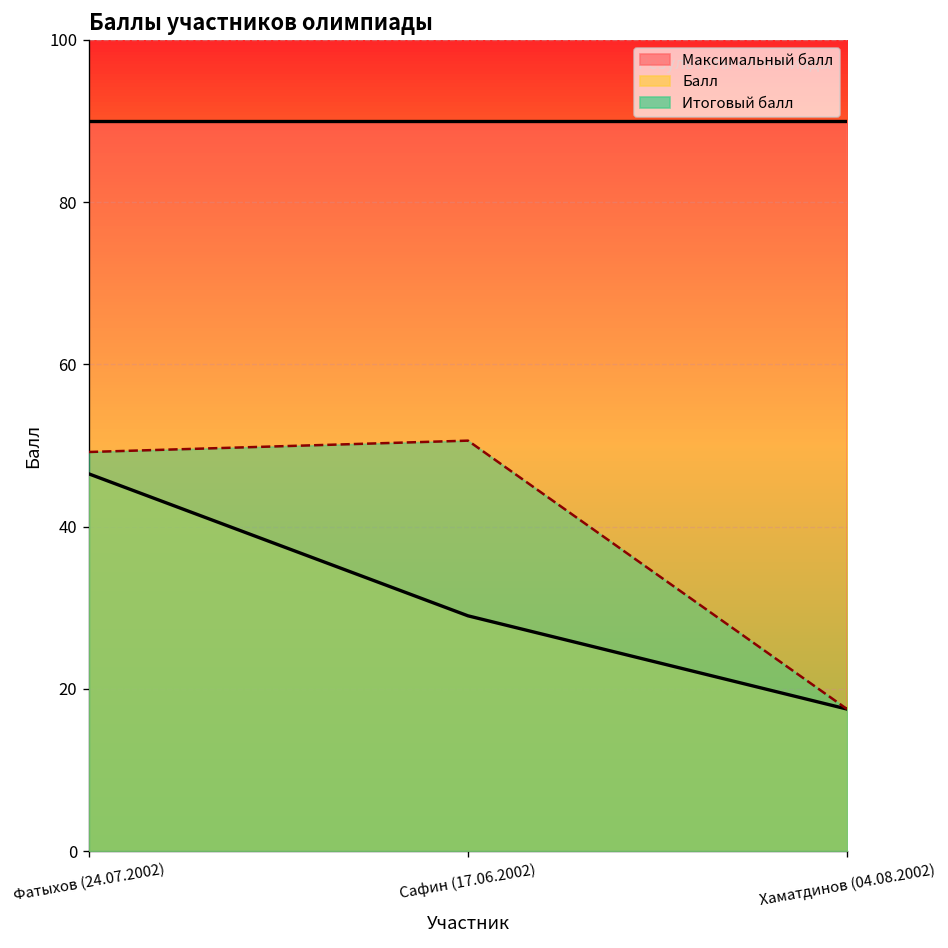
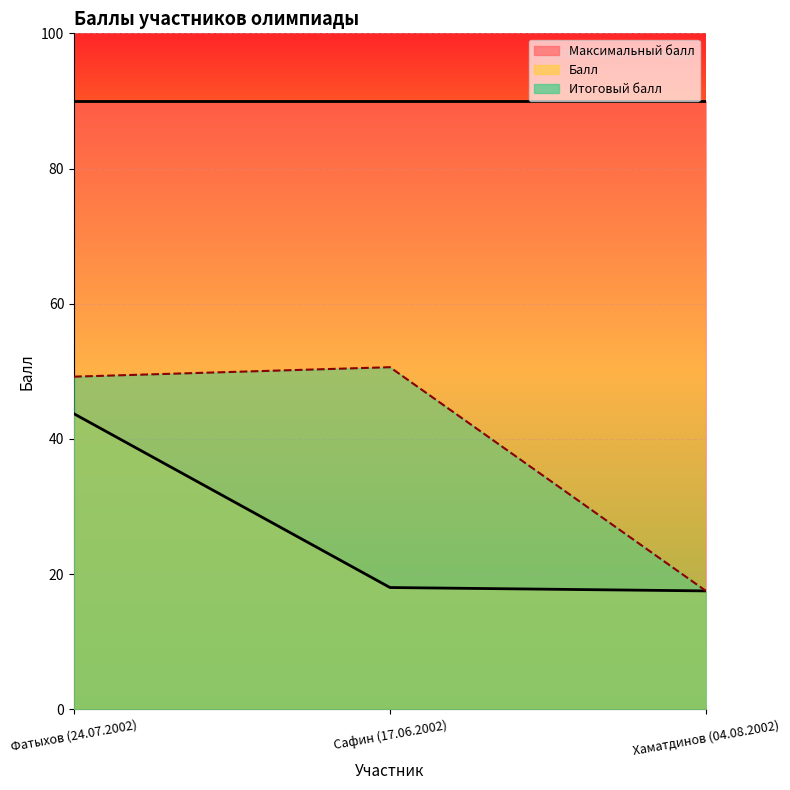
  {
    "Максимальный балл": {
      "Фатыхов (24.07.2002)": 90,
      "Сафин (17.06.2002)": 90,
      "Хаматдинов (04.08.2002)": 90
    },
    "Балл": {
-     "Фатыхов (24.07.2002)": 47,
-     "Сафин (17.06.2002)": 29
+     "Фатыхов (24.07.2002)": 44,
+     "Сафин (17.06.2002)": 18
    },
    "Итоговый балл": {
      "Фатыхов (24.07.2002)": 49,
      "Сафин (17.06.2002)": 51
    }
  }
